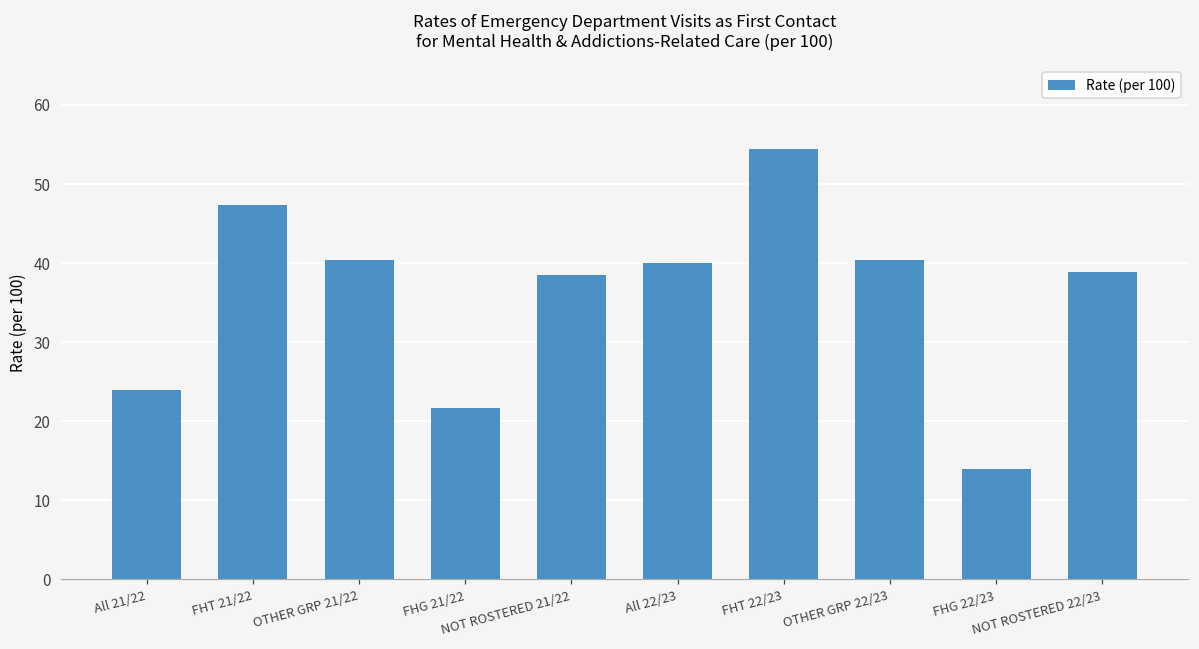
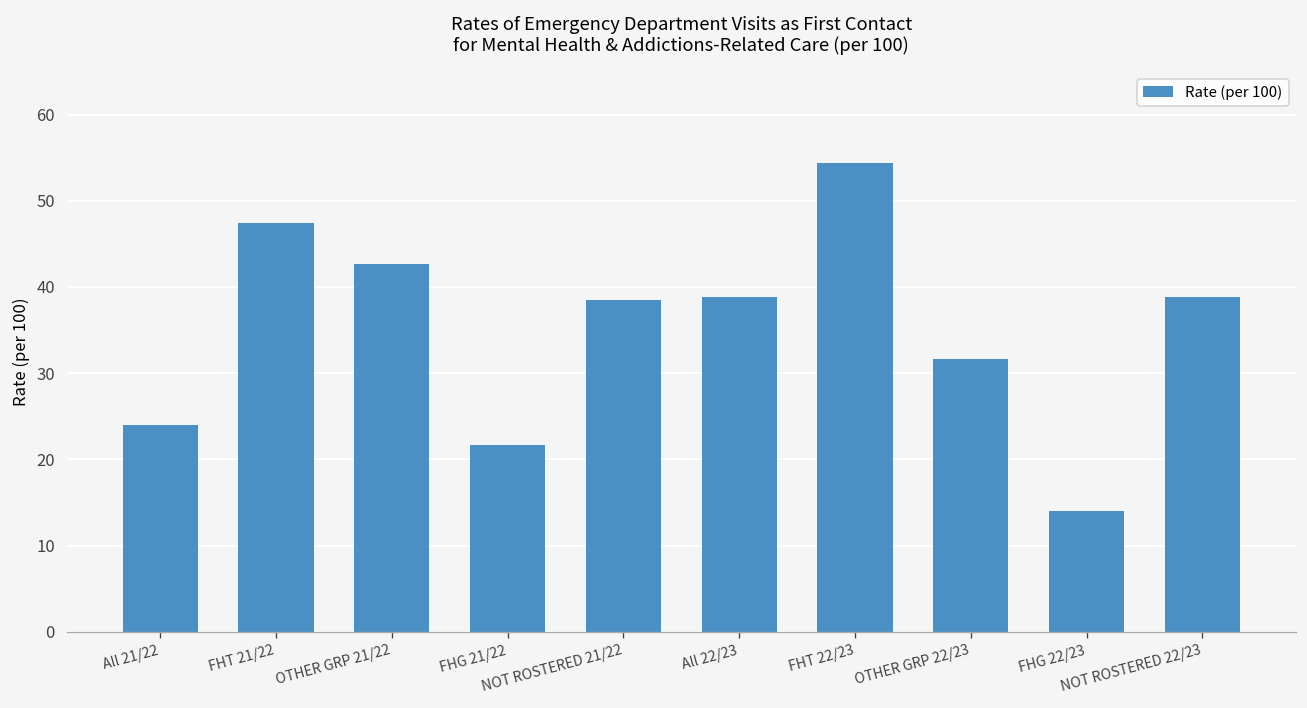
  {
    "All 21/22": 24,
    "FHT 21/22": 47,
-   "OTHER GRP 21/22": 40,
+   "OTHER GRP 21/22": 43,
    "FHG 21/22": 22,
    "NOT ROSTERED 21/22": 39,
-   "All 22/23": 40,
+   "All 22/23": 39,
    "FHT 22/23": 54,
-   "OTHER GRP 22/23": 40,
+   "OTHER GRP 22/23": 32,
    "FHG 22/23": 14,
    "NOT ROSTERED 22/23": 39
  }
